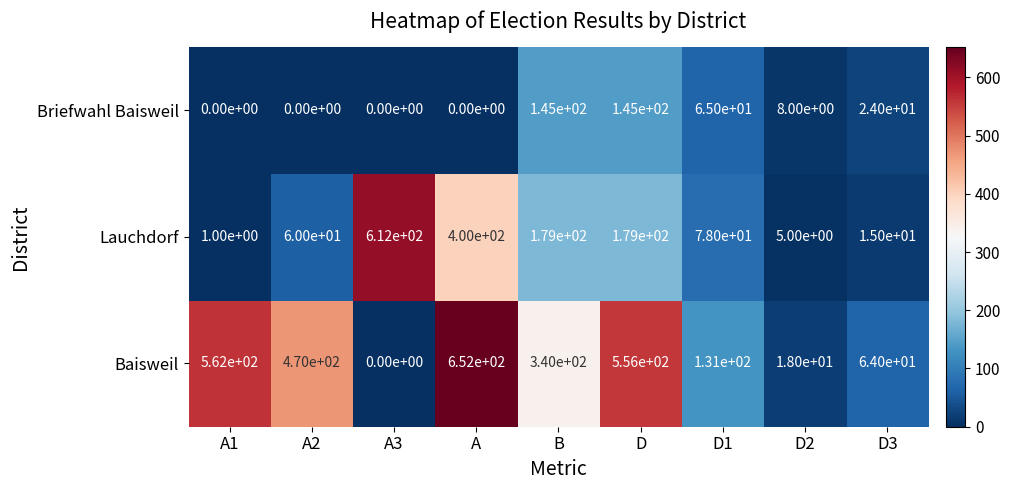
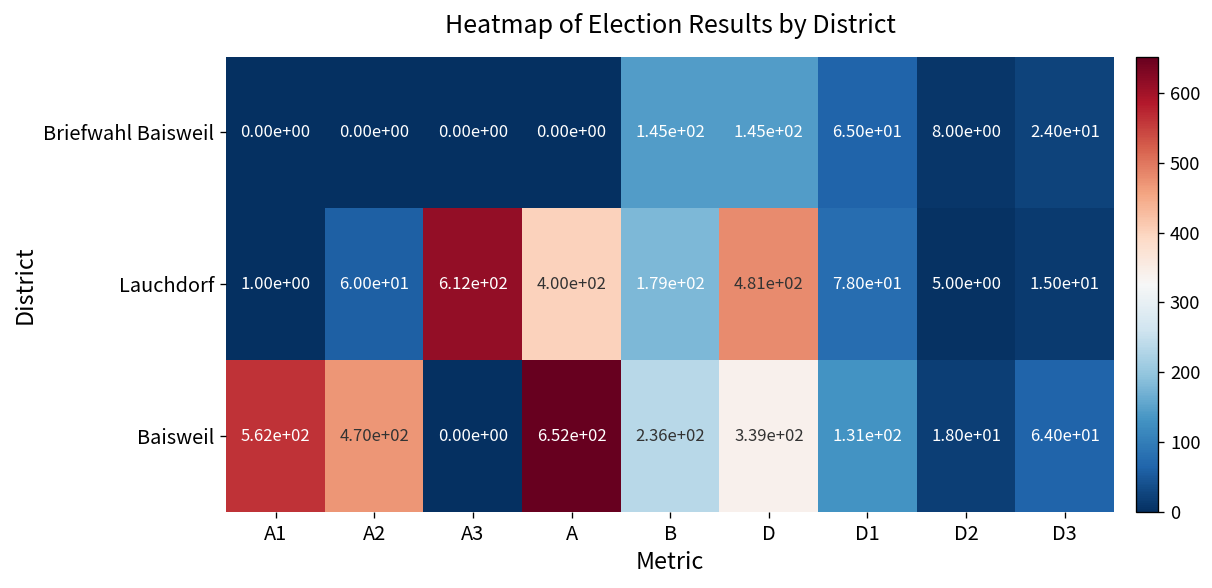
  {
    "Briefwahl Baisweil": {
      "A1": "0.00e+00",
      "A2": "0.00e+00",
      "A3": "0.00e+00",
      "A": "0.00e+00",
      "B": "1.45e+02",
      "D": "1.45e+02",
      "D1": "6.50e+01",
      "D2": "8.00e+00",
      "D3": "2.40e+01"
    },
    "Lauchdorf": {
      "A1": "1.00e+00",
      "A2": "6.00e+01",
      "A3": "6.12e+02",
      "A": "4.00e+02",
      "B": "1.79e+02",
-     "D": "1.79e+02",
+     "D": "4.81e+02",
      "D1": "7.80e+01",
      "D2": "5.00e+00",
      "D3": "1.50e+01"
    },
    "Baisweil": {
      "A1": "5.62e+02",
      "A2": "4.70e+02",
      "A3": "0.00e+00",
      "A": "6.52e+02",
-     "B": "3.40e+02",
-     "D": "5.56e+02",
+     "B": "2.36e+02",
+     "D": "3.39e+02",
      "D1": "1.31e+02",
      "D2": "1.80e+01",
      "D3": "6.40e+01"
    }
  }
